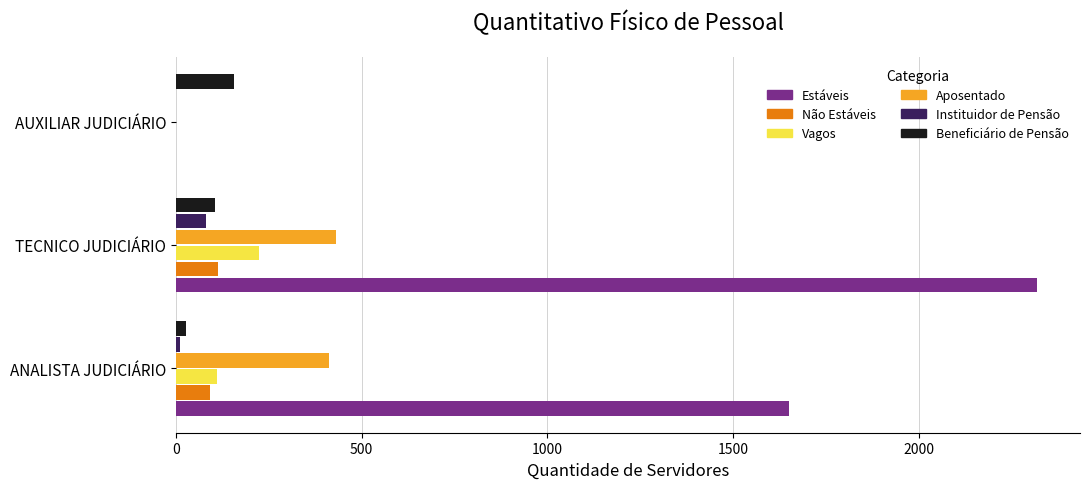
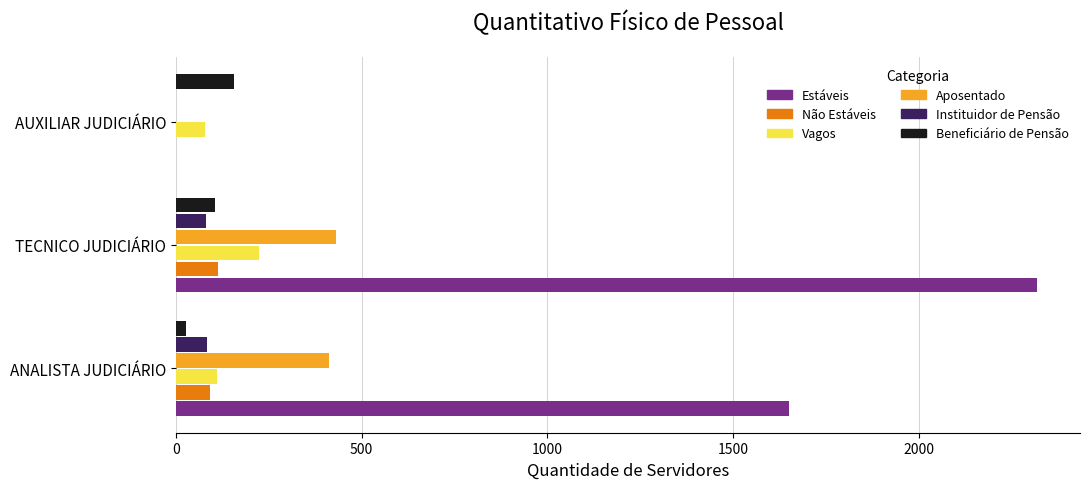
  {
    "Estáveis": {
      "AUXILIAR JUDICIÁRIO": 0,
      "TECNICO JUDICIÁRIO": 2320,
      "ANALISTA JUDICIÁRIO": 1650
    },
    "Vagos": {
-     "AUXILIAR JUDICIÁRIO": 0,
+     "AUXILIAR JUDICIÁRIO": 80,
      "TECNICO JUDICIÁRIO": 220,
      "ANALISTA JUDICIÁRIO": 110
    },
    "Instituidor de Pensão": {
      "AUXILIAR JUDICIÁRIO": 0,
      "TECNICO JUDICIÁRIO": 80,
-     "ANALISTA JUDICIÁRIO": 10
+     "ANALISTA JUDICIÁRIO": 80
    },
    "Beneficiário de Pensão": {
      "AUXILIAR JUDICIÁRIO": 160,
      "TECNICO JUDICIÁRIO": 110,
      "ANALISTA JUDICIÁRIO": 30
    }
  }
